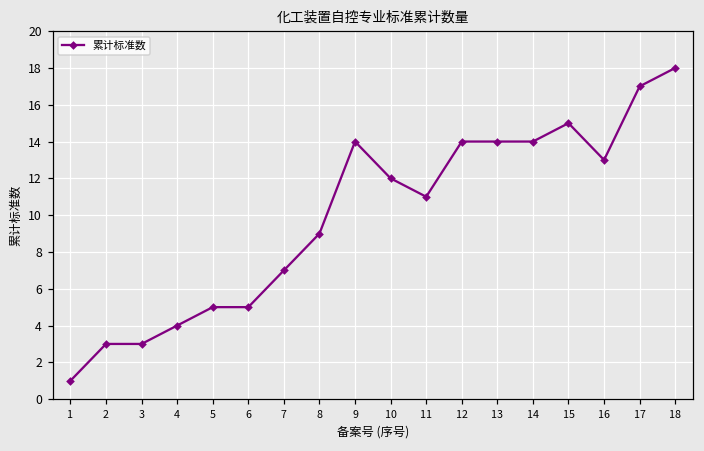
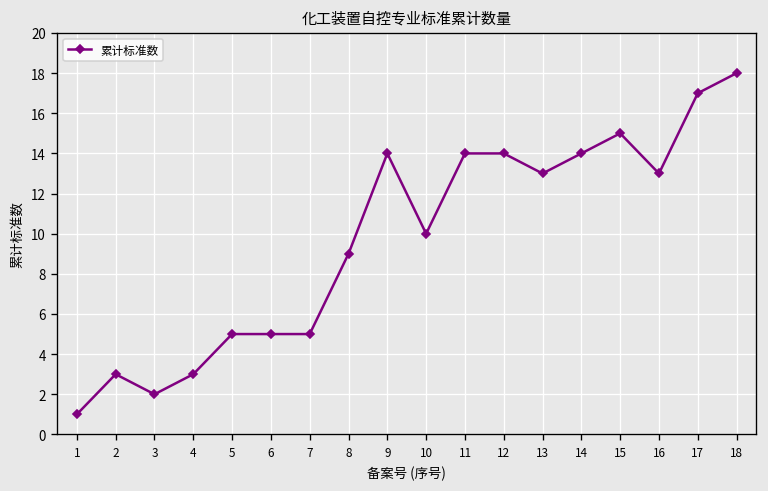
  {
    "1": 1,
    "2": 3,
-   "3": 3,
-   "4": 4,
+   "3": 2,
+   "4": 3,
    "5": 5,
    "6": 5,
-   "7": 7,
+   "7": 5,
    "8": 9,
    "9": 14,
-   "10": 12,
-   "11": 11,
+   "10": 10,
+   "11": 14,
    "12": 14,
-   "13": 14,
+   "13": 13,
    "14": 14,
    "15": 15,
    "16": 13,
    "17": 17,
    "18": 18
  }
